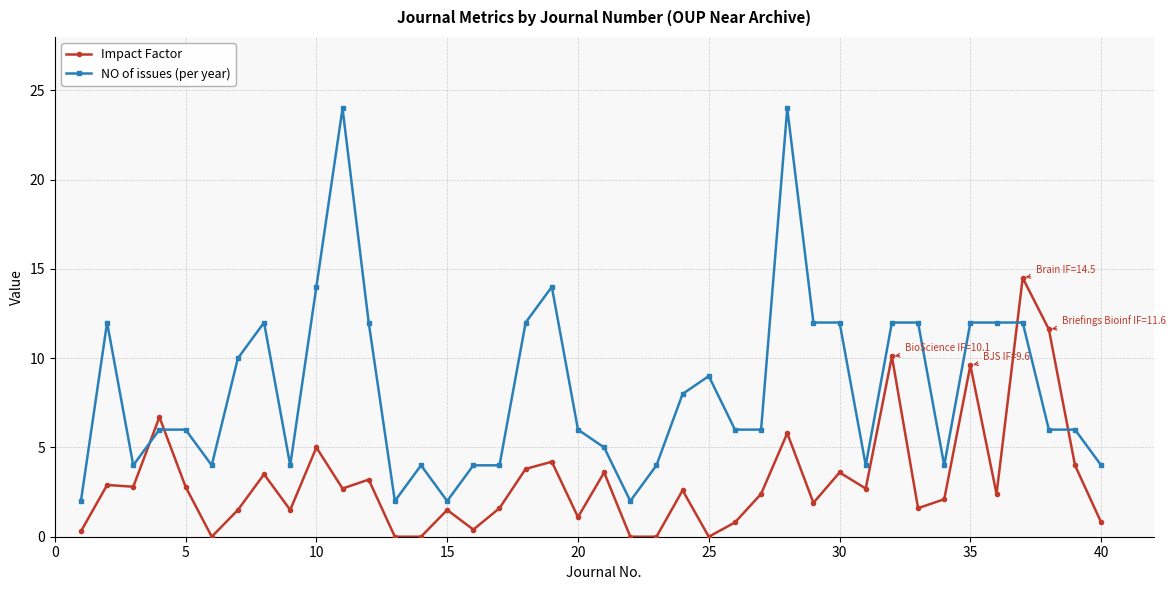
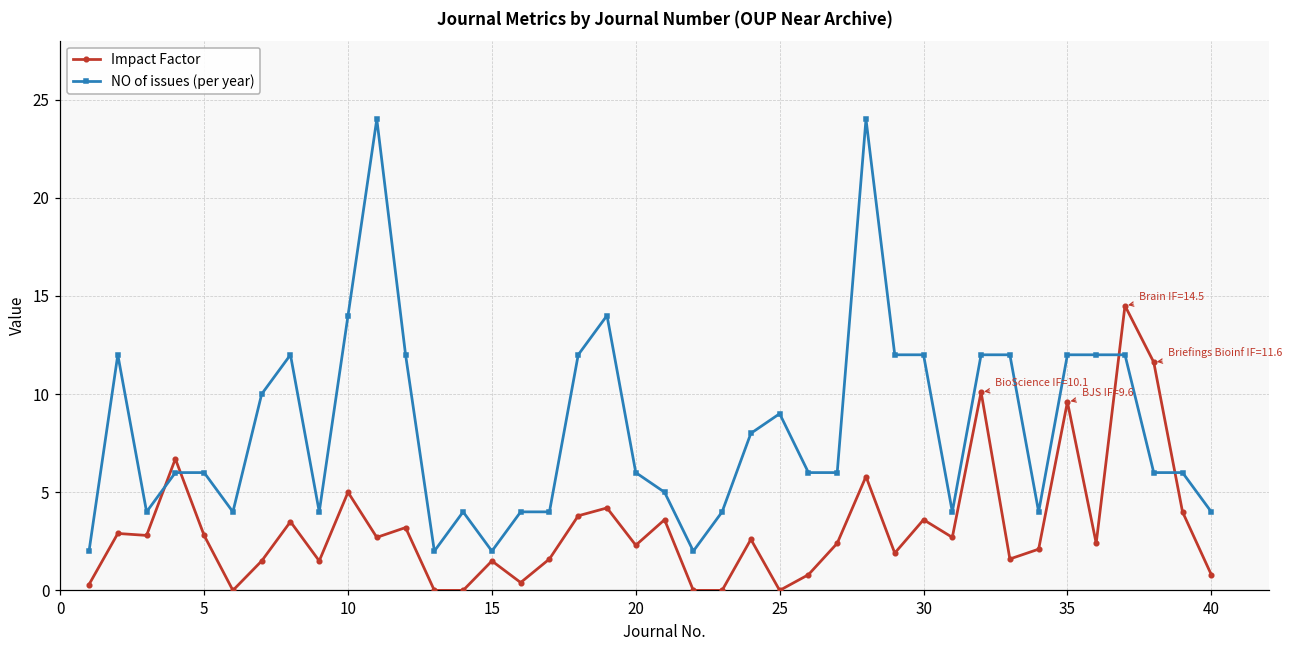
  {
    "Impact Factor": {
      "5": 2.8,
      "10": 5.0,
      "15": 1.5,
-     "20": 1.1,
+     "20": 2.3,
      "25": 0.0,
      "30": 3.6,
      "40": 0.8
    },
    "NO of issues (per year)": {
      "5": 6.0,
      "10": 14.0,
      "15": 2.0,
      "20": 6.0,
      "25": 9.0,
      "30": 12.0,
      "35": 12.0,
      "40": 4.0
    }
  }
